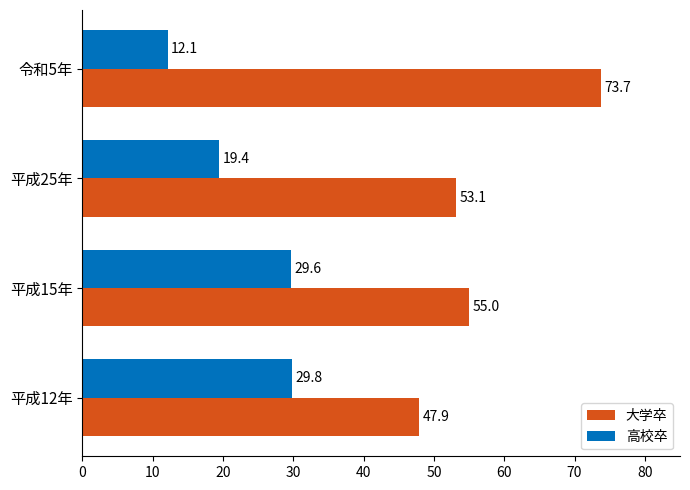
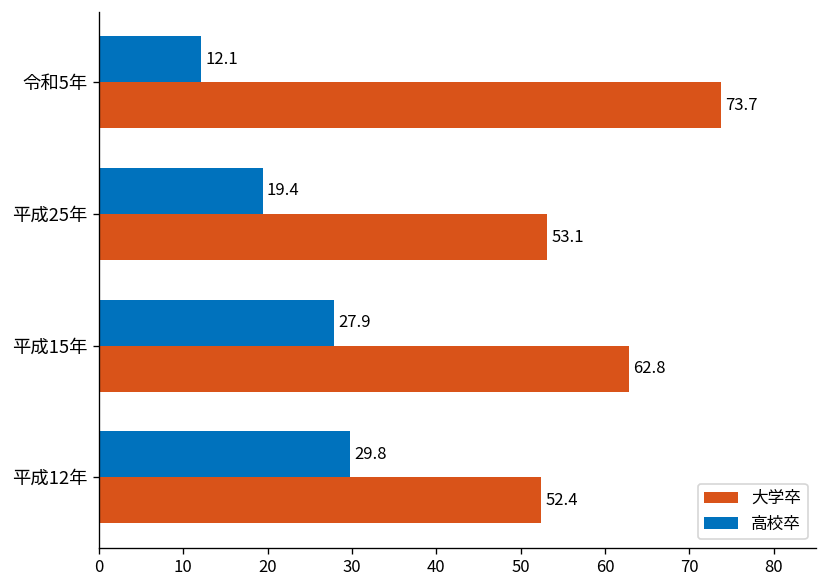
  {
    "大学卒": {
      "令和5年": 73.7,
      "平成25年": 53.1,
-     "平成15年": 55.0,
-     "平成12年": 47.9
+     "平成15年": 62.8,
+     "平成12年": 52.4
    },
    "高校卒": {
      "令和5年": 12.1,
      "平成25年": 19.4,
-     "平成15年": 29.6,
+     "平成15年": 27.9,
      "平成12年": 29.8
    }
  }
